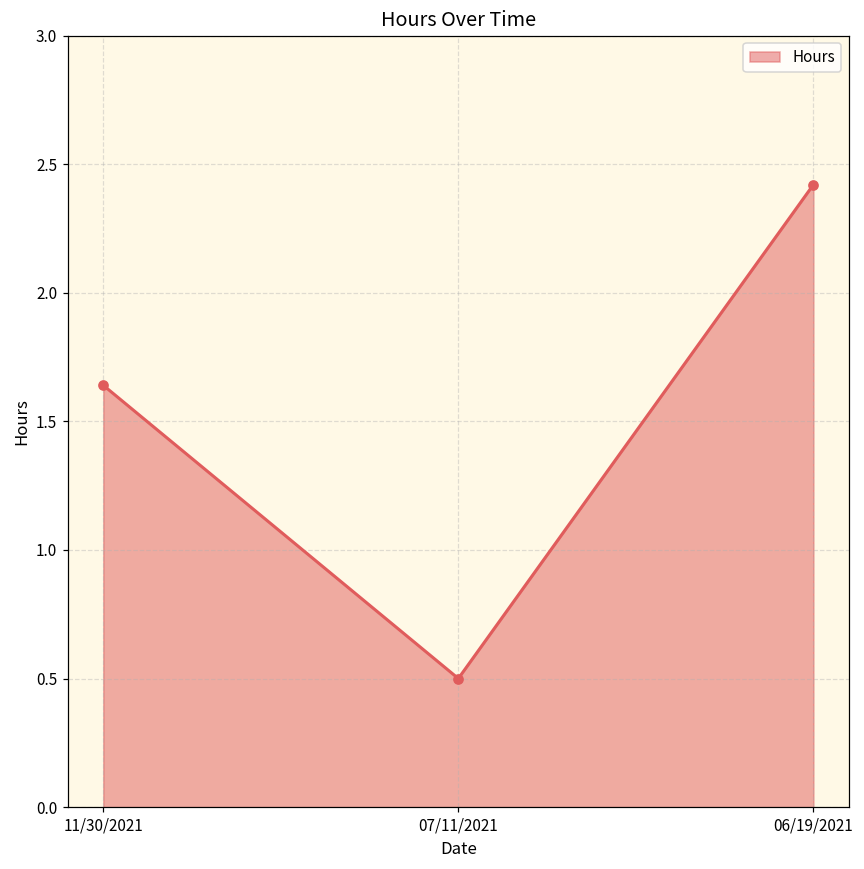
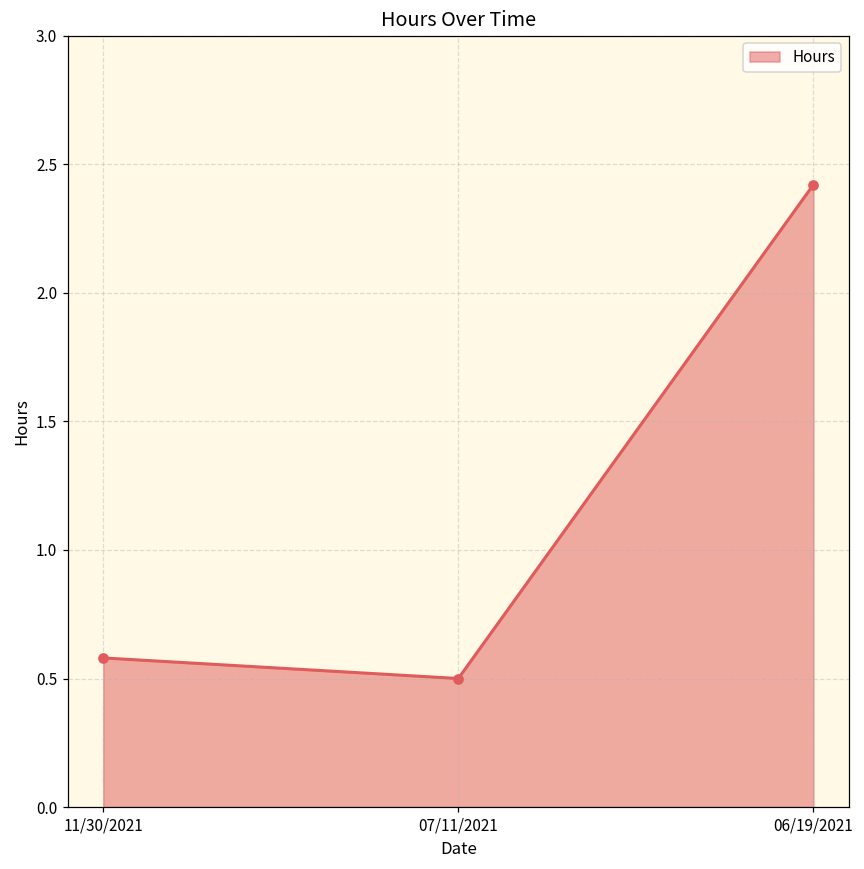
  {
-   "11/30/2021": 1.64,
+   "11/30/2021": 0.58,
    "07/11/2021": 0.50,
    "06/19/2021": 2.42
  }
